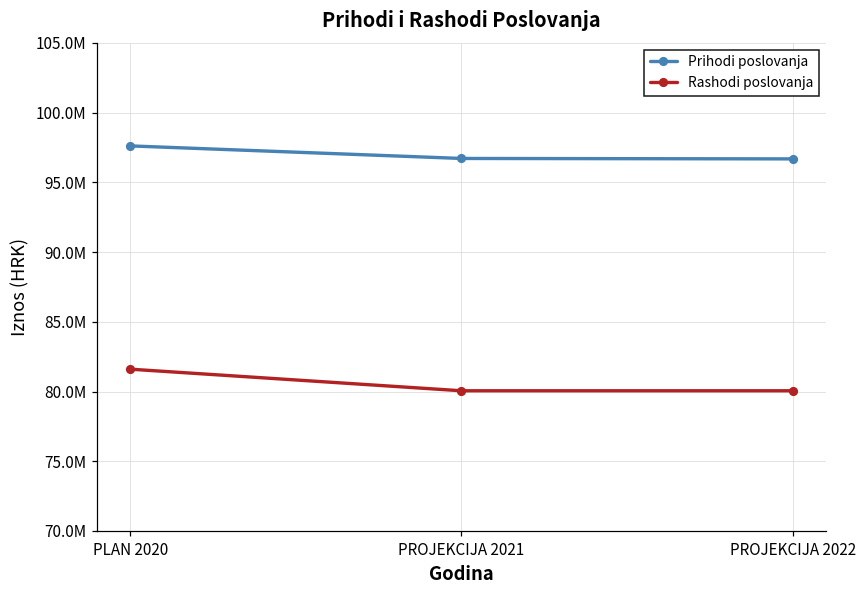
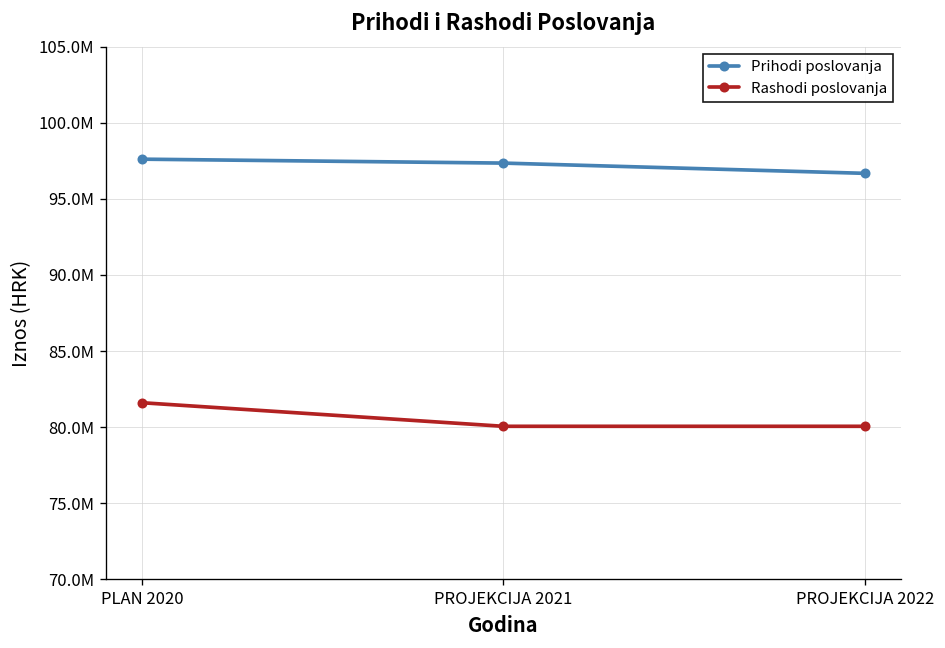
  {
    "Prihodi poslovanja": {
      "PLAN 2020": 97600000,
-     "PROJEKCIJA 2021": 96700000,
+     "PROJEKCIJA 2021": 97300000,
      "PROJEKCIJA 2022": 96700000
    },
    "Rashodi poslovanja": {
      "PLAN 2020": 81600000,
      "PROJEKCIJA 2021": 80100000,
      "PROJEKCIJA 2022": 80100000
    }
  }
